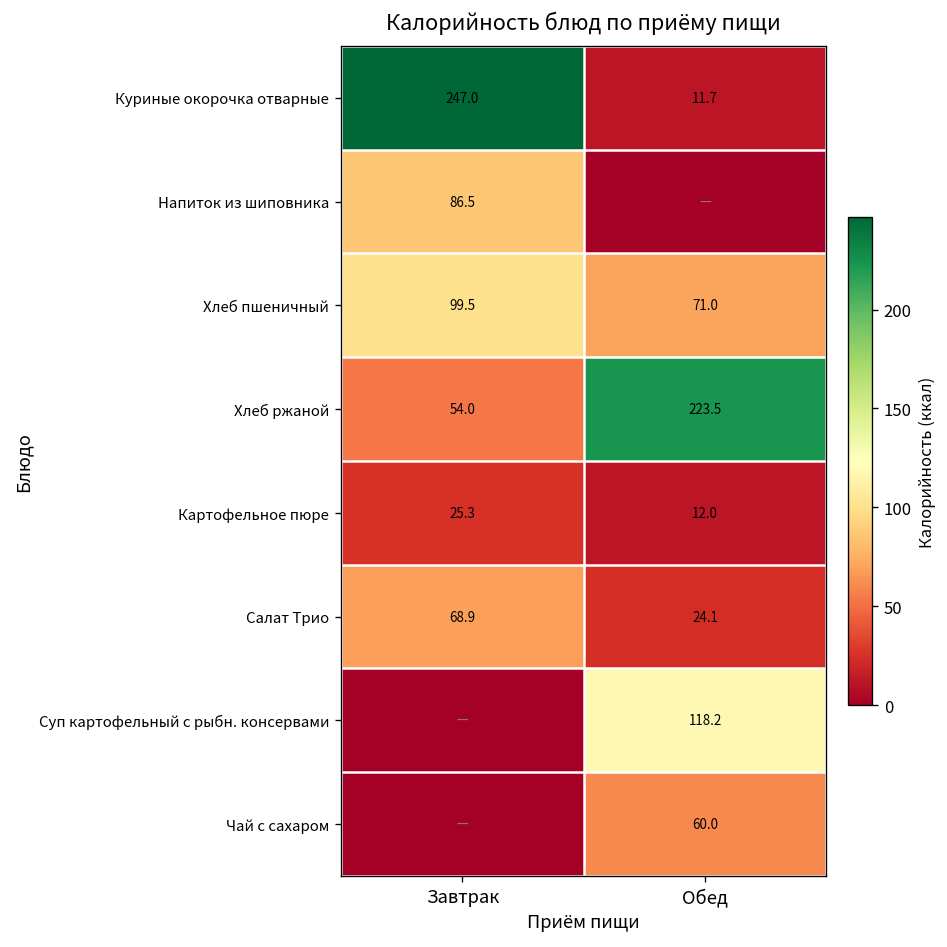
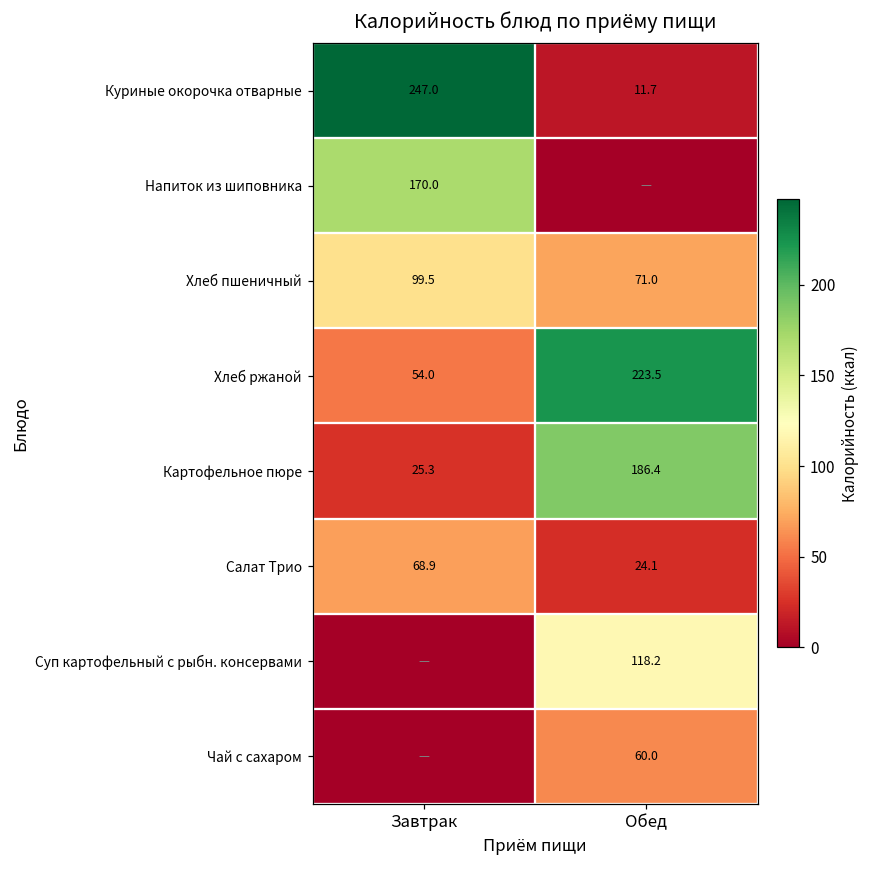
  {
    "Куриные окорочка отварные": {
      "Завтрак": 247.0,
      "Обед": 11.7
    },
    "Напиток из шиповника": {
-     "Завтрак": 86.5
+     "Завтрак": 170.0
    },
    "Хлеб пшеничный": {
      "Завтрак": 99.5,
      "Обед": 71.0
    },
    "Хлеб ржаной": {
      "Завтрак": 54.0,
      "Обед": 223.5
    },
    "Картофельное пюре": {
      "Завтрак": 25.3,
-     "Обед": 12.0
+     "Обед": 186.4
    },
    "Салат Трио": {
      "Завтрак": 68.9,
      "Обед": 24.1
    },
    "Суп картофельный с рыбн. консервами": {
      "Обед": 118.2
    },
    "Чай с сахаром": {
      "Обед": 60.0
    }
  }
